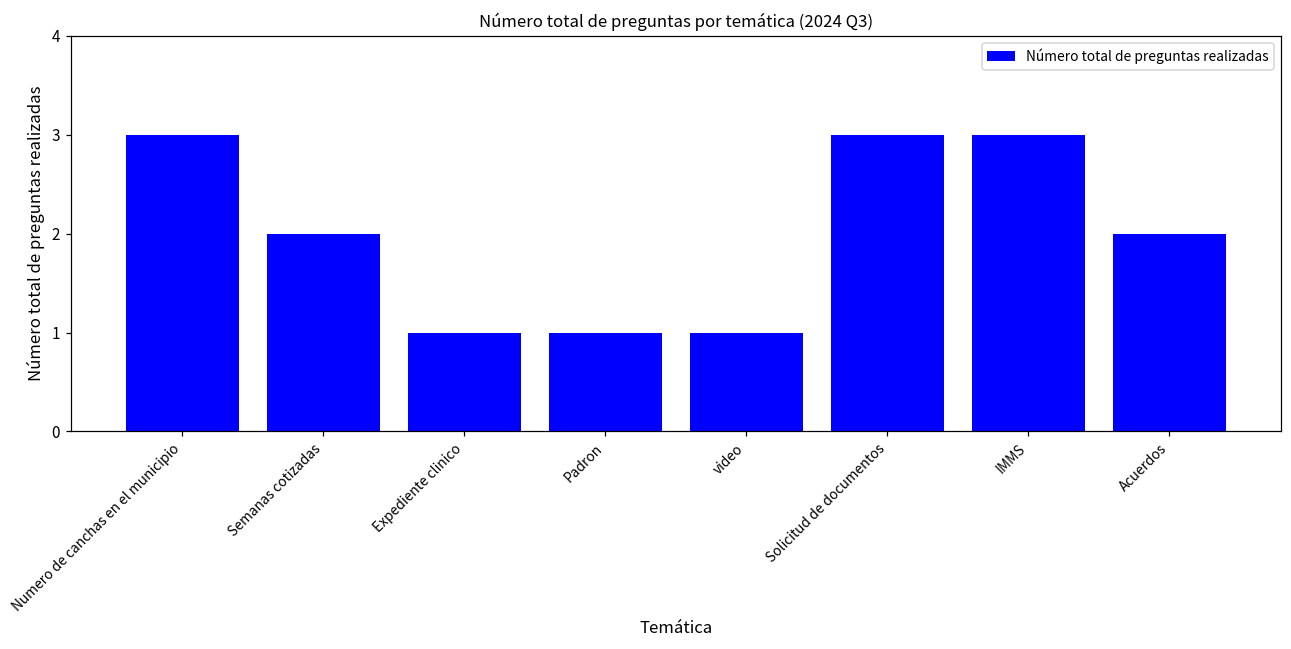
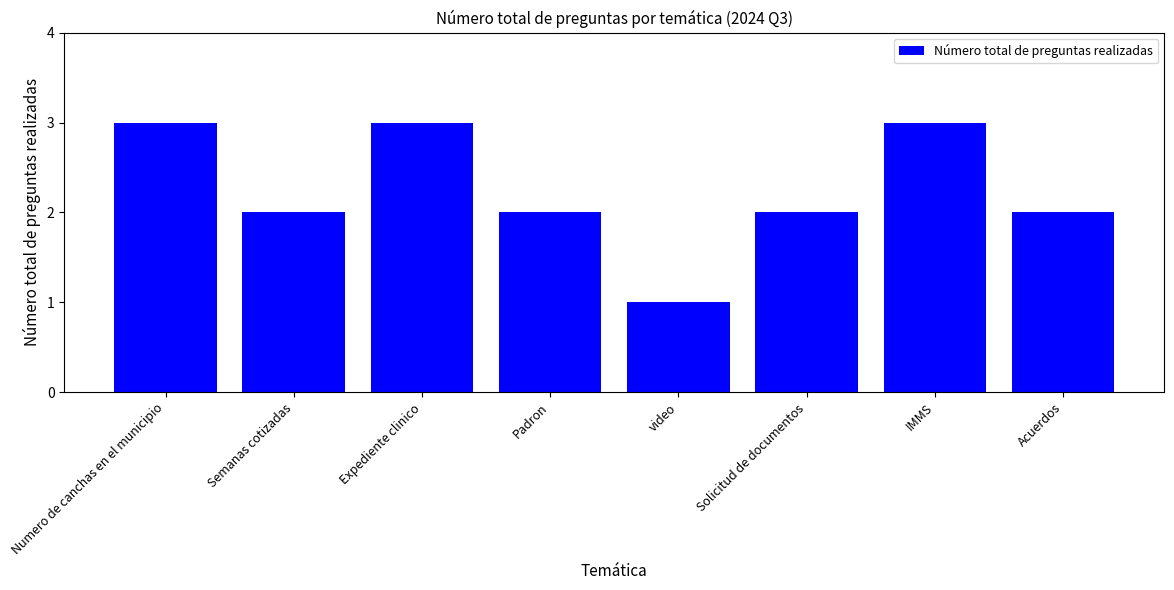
  {
    "Numero de canchas en el municipio": 3,
    "Semanas cotizadas": 2,
-   "Expediente clinico": 1,
-   "Padron": 1,
+   "Expediente clinico": 3,
+   "Padron": 2,
    "video": 1,
-   "Solicitud de documentos": 3,
+   "Solicitud de documentos": 2,
    "IMMS": 3,
    "Acuerdos": 2
  }
